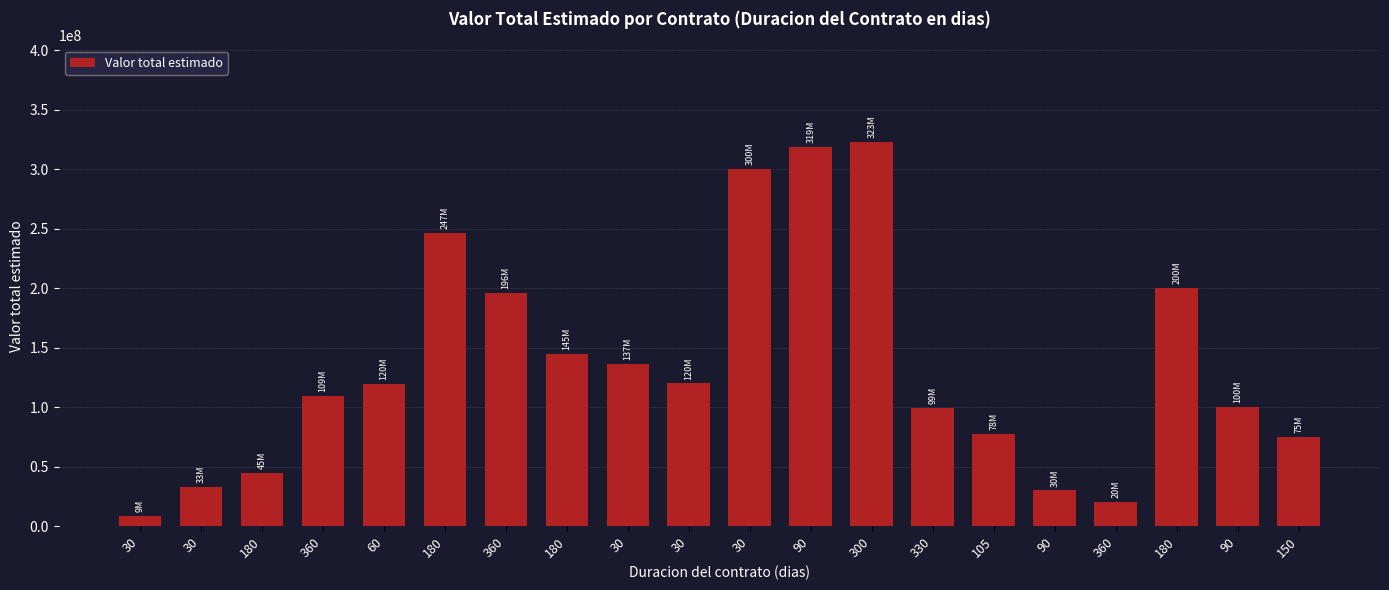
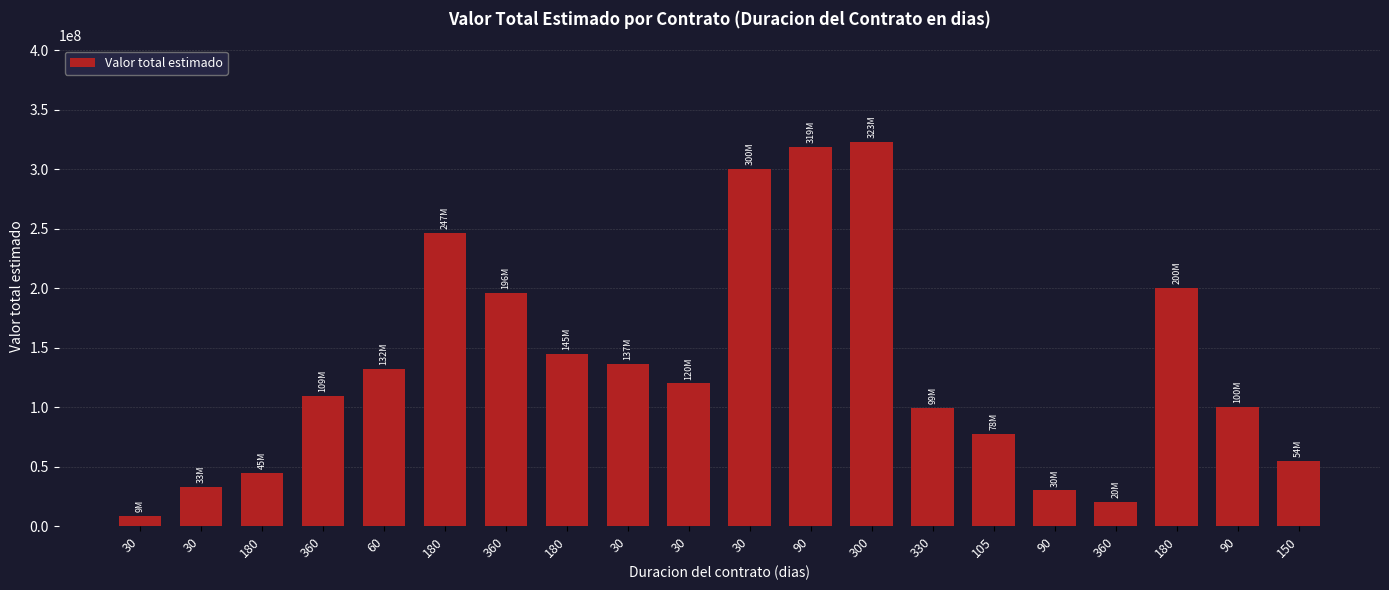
  {
-   "60": "120M",
+   "60": "132M",
    "300": "323M",
    "330": "99M",
    "105": "78M",
-   "150": "75M"
+   "150": "54M"
  }
